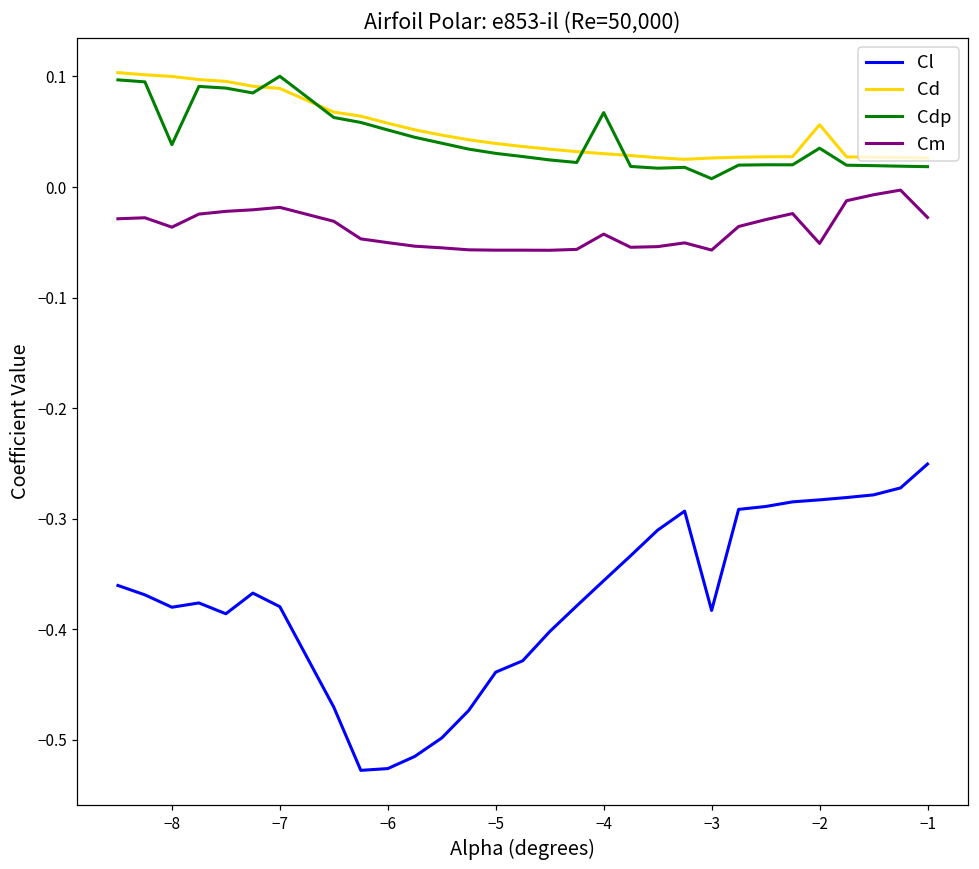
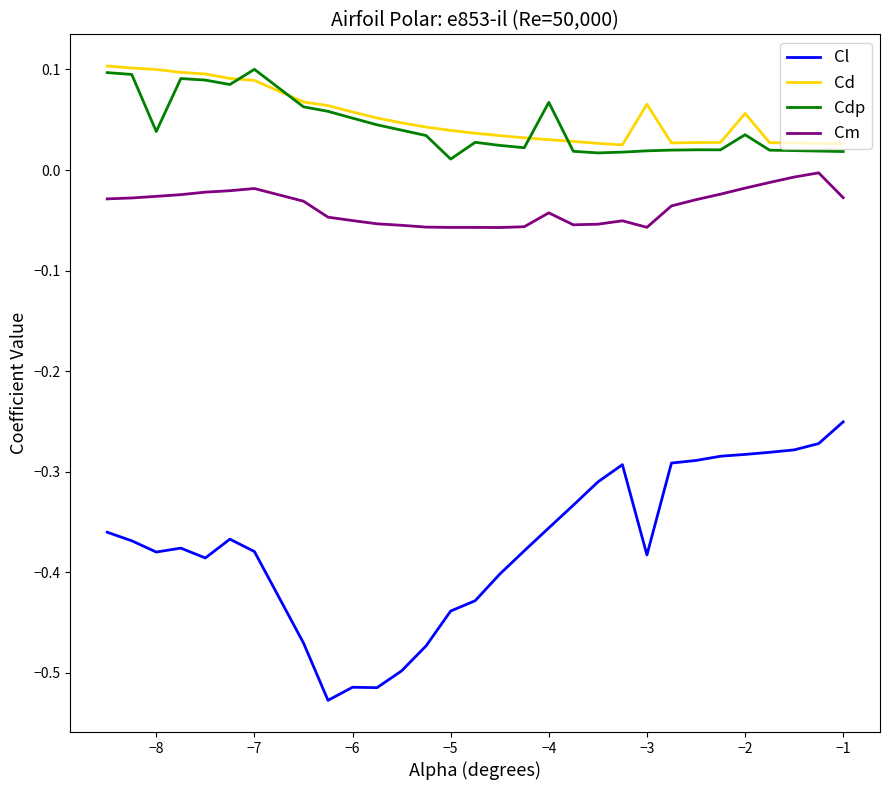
  {
    "Cl": {
      "−8": -0.380,
      "−7": -0.380,
-     "−6": -0.526,
+     "−6": -0.515,
      "−5": -0.439,
      "−4": -0.356,
      "−3": -0.383,
      "−2": -0.283,
      "−1": -0.251
    },
    "Cd": {
      "−8": 0.100,
      "−7": 0.089,
      "−6": 0.058,
      "−5": 0.039,
      "−4": 0.030,
-     "−3": 0.026,
+     "−3": 0.065,
      "−2": 0.056
    },
    "Cdp": {
      "−8": 0.038,
      "−7": 0.100,
      "−6": 0.052,
-     "−5": 0.030,
+     "−5": 0.011,
      "−4": 0.067,
-     "−3": 0.008,
+     "−3": 0.019,
      "−2": 0.035,
      "−1": 0.018
    },
    "Cm": {
-     "−8": -0.036,
+     "−8": -0.026,
      "−7": -0.018,
      "−6": -0.050,
      "−5": -0.057,
      "−4": -0.043,
      "−3": -0.057,
-     "−2": -0.051,
+     "−2": -0.018,
      "−1": -0.028
    }
  }
